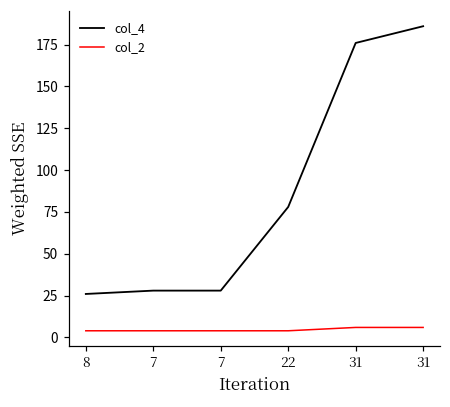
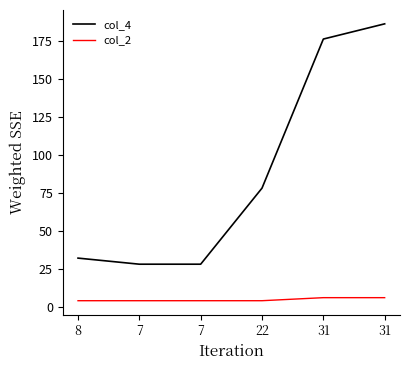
  {
    "col_4": {
-     "8": 26,
+     "8": 32,
      "22": 78
    },
    "col_2": {
      "8": 4,
      "22": 4
    }
  }
